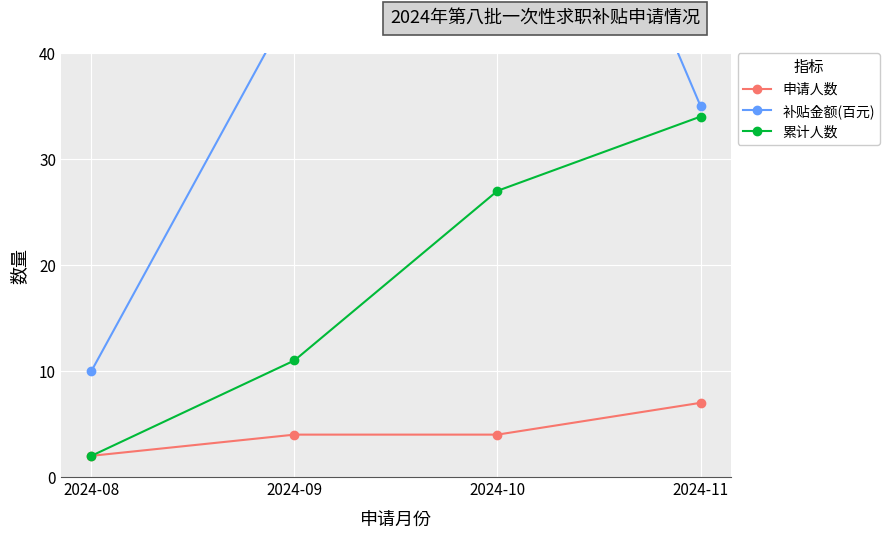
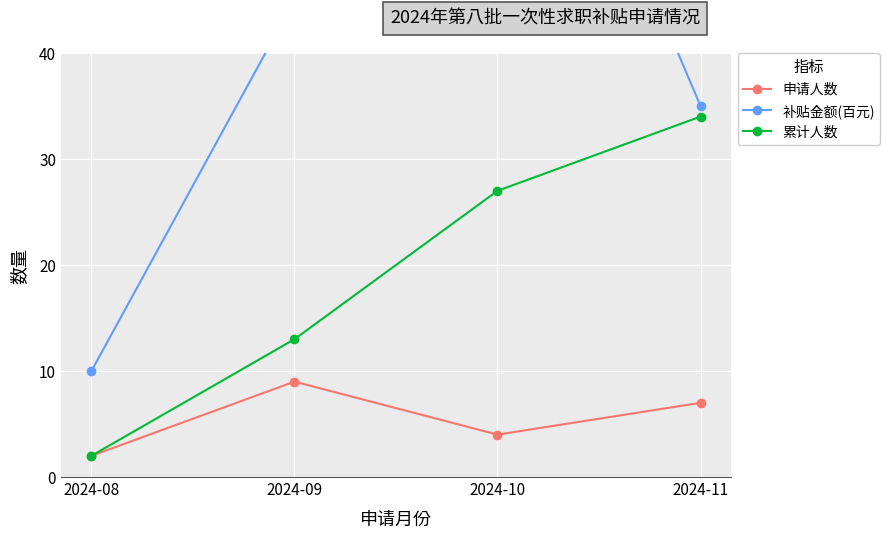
  {
    "申请人数": {
-     "2024-09": 4,
+     "2024-09": 9,
      "2024-10": 4,
      "2024-11": 7
    },
    "补贴金额(百元)": {
      "2024-08": 10,
      "2024-11": 35
    },
    "累计人数": {
-     "2024-09": 11,
+     "2024-09": 13,
      "2024-10": 27,
      "2024-11": 34
    }
  }
